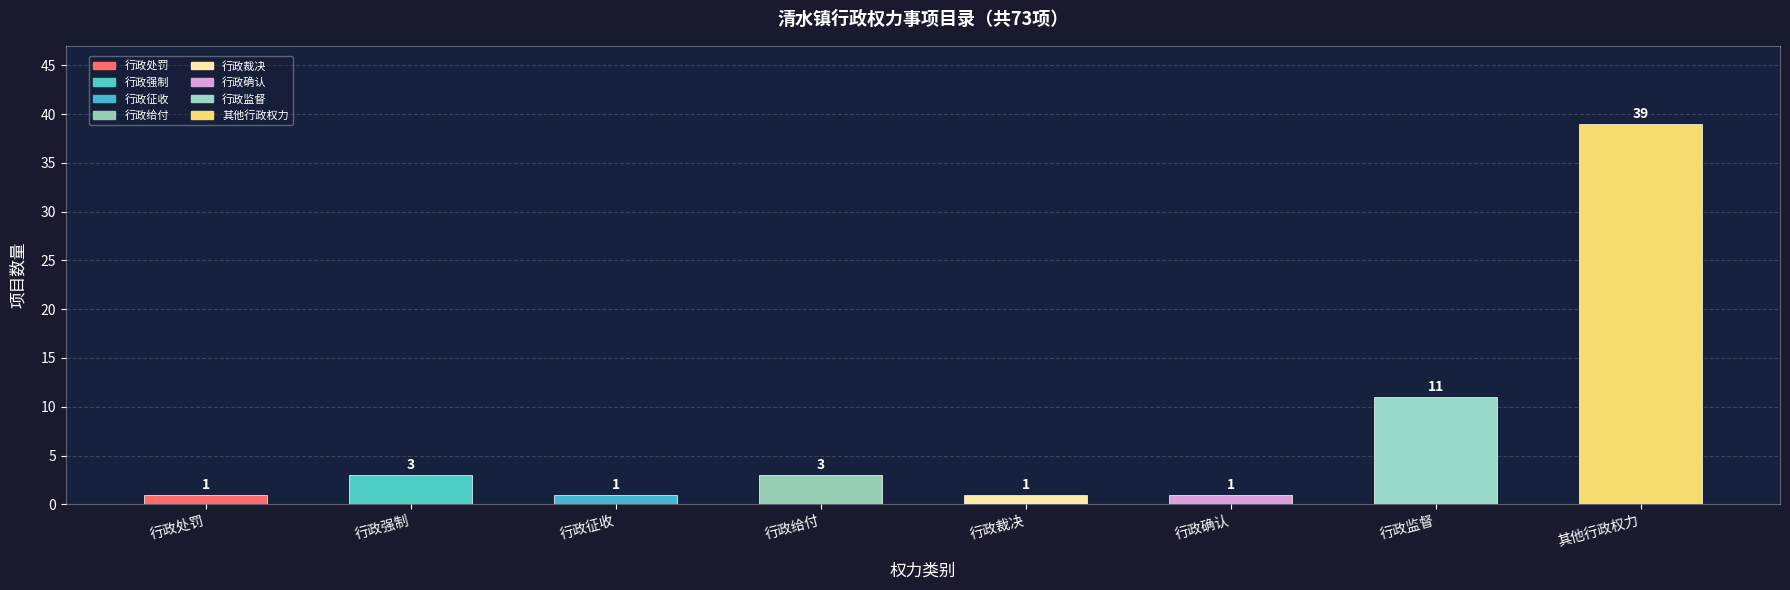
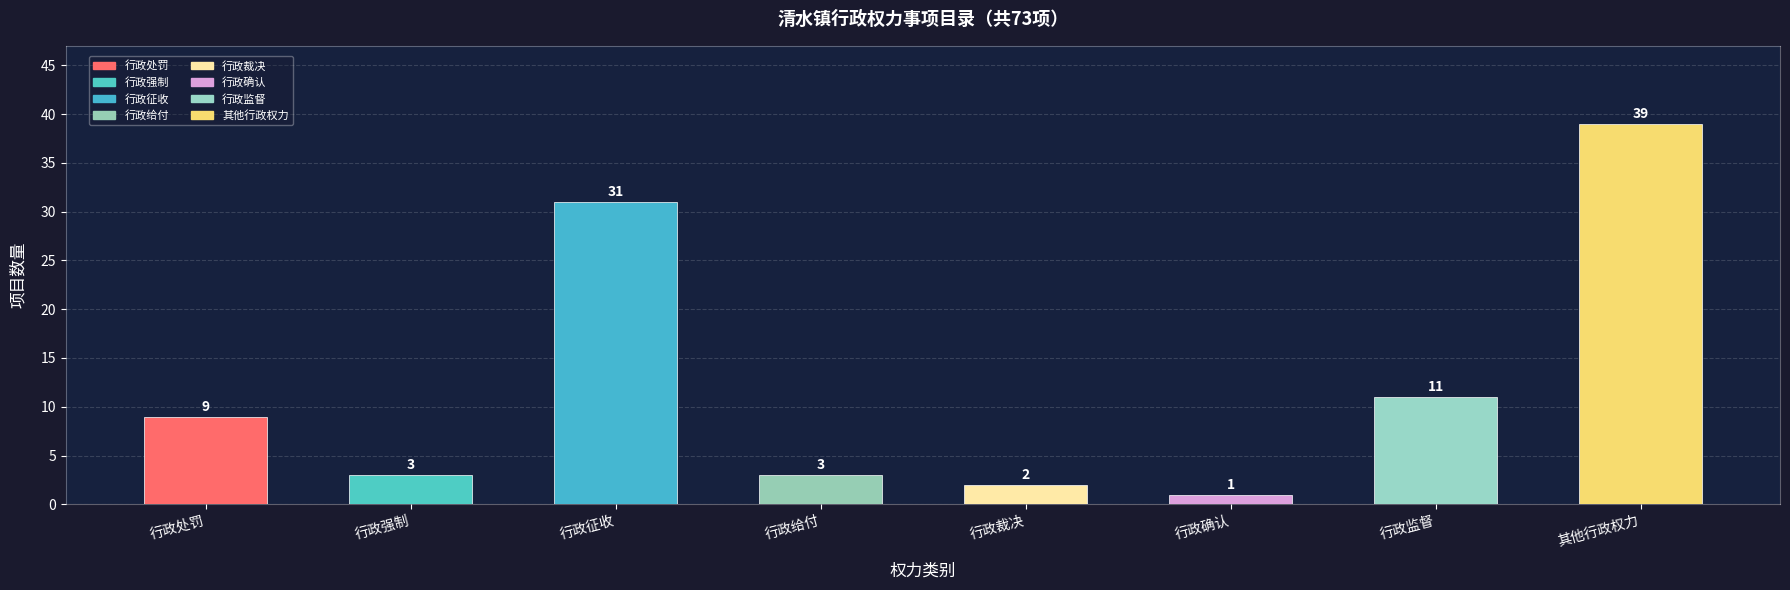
  {
-   "行政处罚": 1,
+   "行政处罚": 9,
    "行政强制": 3,
-   "行政征收": 1,
+   "行政征收": 31,
    "行政给付": 3,
-   "行政裁决": 1,
+   "行政裁决": 2,
    "行政确认": 1,
    "行政监督": 11,
    "其他行政权力": 39
  }
